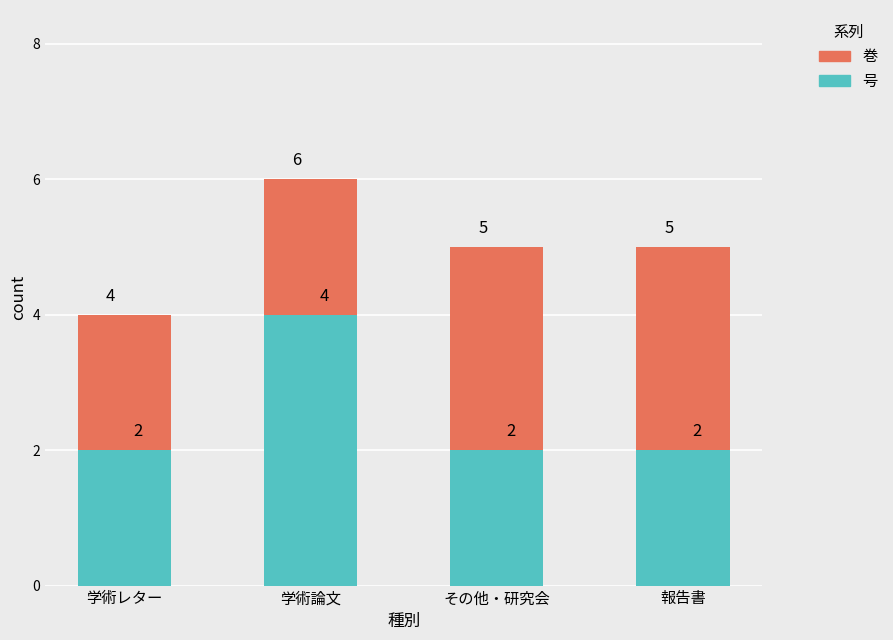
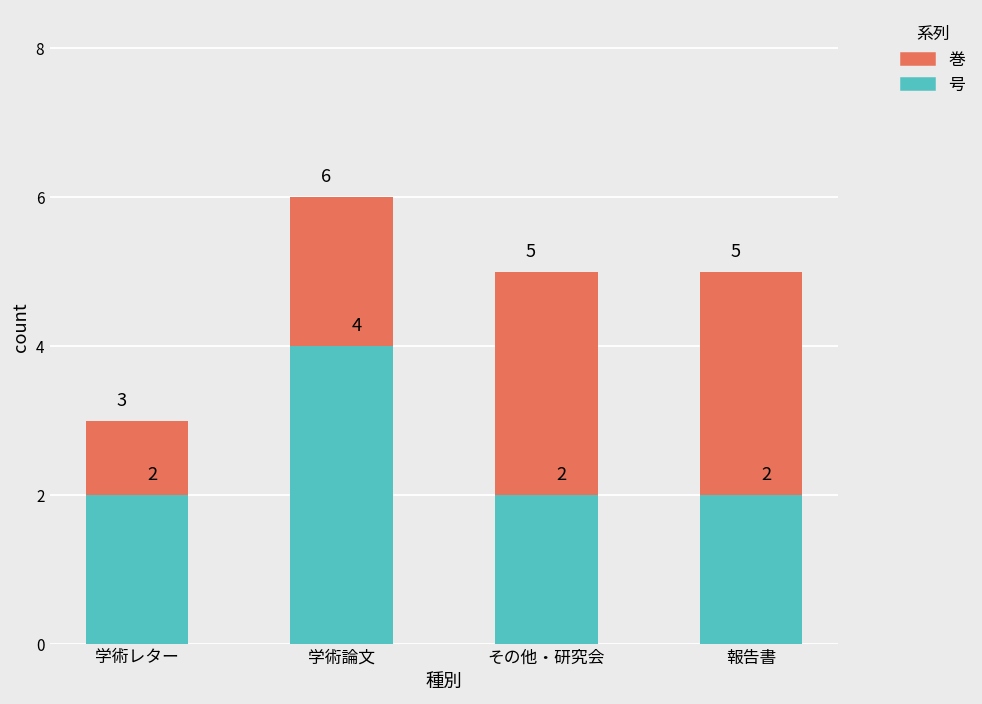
  {
    "巻": {
-     "学術レター": 4,
+     "学術レター": 3,
      "学術論文": 6,
      "その他・研究会": 5,
      "報告書": 5
    }
  }
